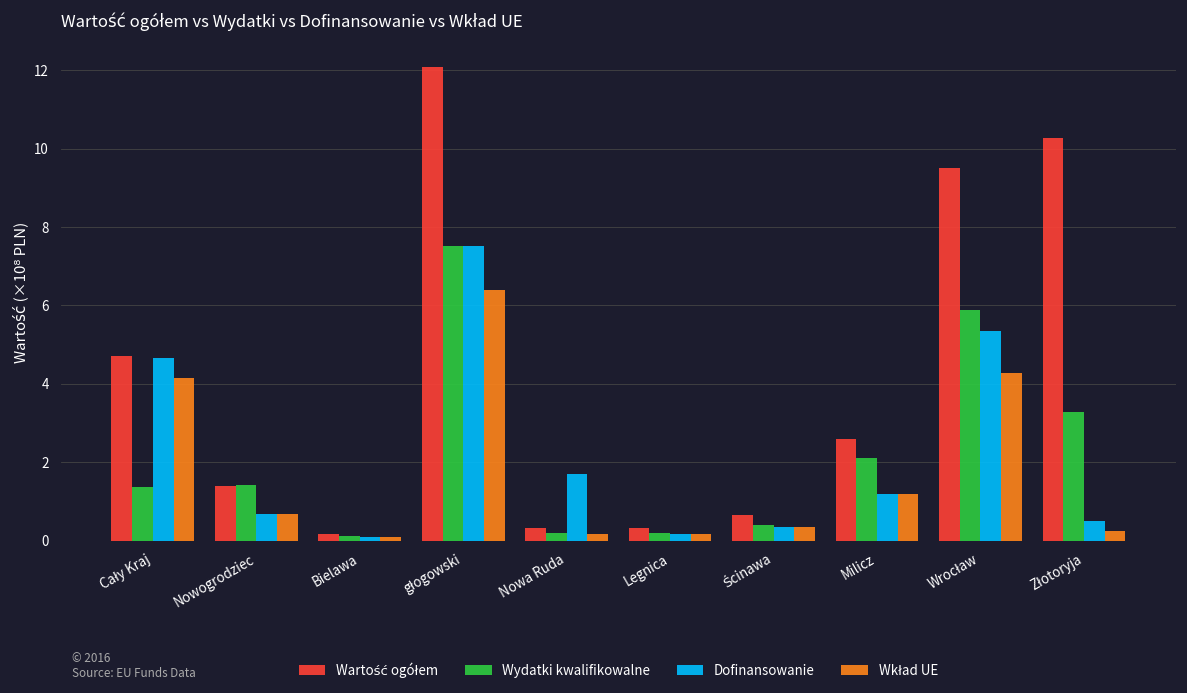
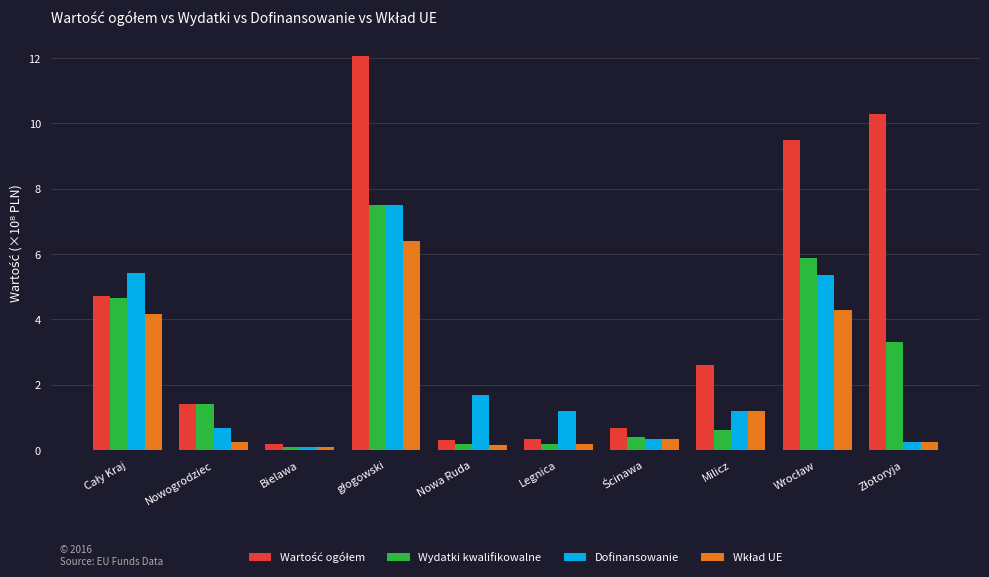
  {
    "Wartość ogółem": {
      "Cały Kraj": 4.7,
      "Nowogrodziec": 1.4,
      "Bielawa": 0.2,
      "głogowski": 12.1,
      "Nowa Ruda": 0.3,
      "Legnica": 0.3,
      "Ścinawa": 0.7,
      "Milicz": 2.6,
      "Wrocław": 9.5,
      "Złotoryja": 10.3
    },
    "Wydatki kwalifikowalne": {
-     "Cały Kraj": 1.4,
+     "Cały Kraj": 4.7,
      "Nowogrodziec": 1.4,
      "Bielawa": 0.1,
      "głogowski": 7.5,
      "Nowa Ruda": 0.2,
      "Legnica": 0.2,
      "Ścinawa": 0.4,
-     "Milicz": 2.1,
+     "Milicz": 0.6,
      "Wrocław": 5.9,
      "Złotoryja": 3.3
    },
    "Dofinansowanie": {
-     "Cały Kraj": 4.6,
+     "Cały Kraj": 5.4,
      "Nowogrodziec": 0.7,
      "Bielawa": 0.1,
      "głogowski": 7.5,
      "Nowa Ruda": 1.7,
-     "Legnica": 0.2,
+     "Legnica": 1.2,
      "Ścinawa": 0.3,
      "Milicz": 1.2,
      "Wrocław": 5.4,
-     "Złotoryja": 0.5
+     "Złotoryja": 0.2
    },
    "Wkład UE": {
      "Cały Kraj": 4.2,
-     "Nowogrodziec": 0.7,
+     "Nowogrodziec": 0.2,
      "Bielawa": 0.1,
      "głogowski": 6.4,
      "Nowa Ruda": 0.2,
      "Legnica": 0.2,
      "Ścinawa": 0.3,
      "Milicz": 1.2,
      "Wrocław": 4.3,
      "Złotoryja": 0.2
    }
  }
